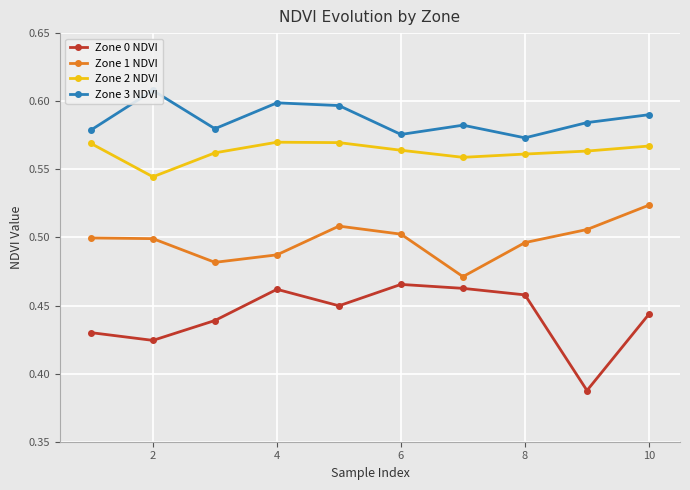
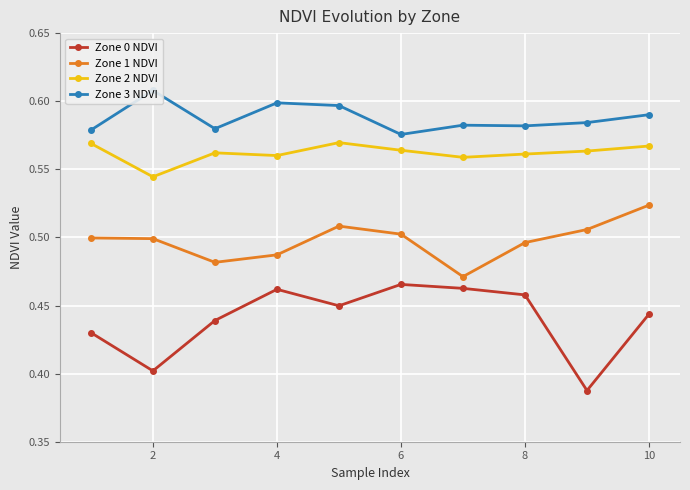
  {
    "Zone 0 NDVI": {
-     "2": 0.424,
+     "2": 0.402,
      "4": 0.462,
      "6": 0.466,
      "8": 0.458,
      "10": 0.444
    },
    "Zone 1 NDVI": {
      "2": 0.499,
      "4": 0.487,
      "6": 0.502,
      "8": 0.496,
      "10": 0.524
    },
    "Zone 2 NDVI": {
      "2": 0.545,
-     "4": 0.570,
+     "4": 0.560,
      "6": 0.564,
      "8": 0.561,
      "10": 0.567
    },
    "Zone 3 NDVI": {
      "4": 0.599,
      "6": 0.576,
-     "8": 0.573,
+     "8": 0.582,
      "10": 0.590
    }
  }
